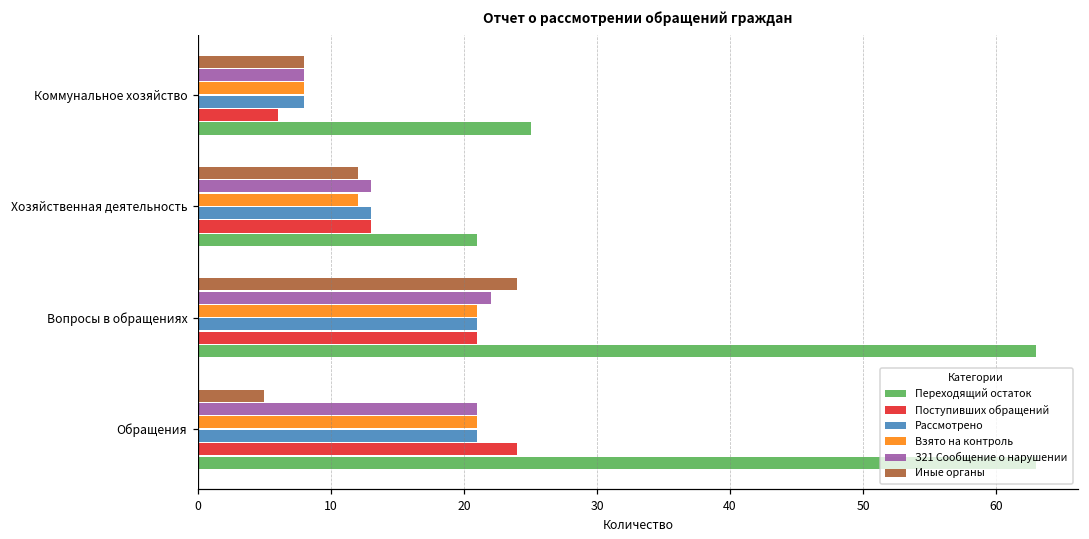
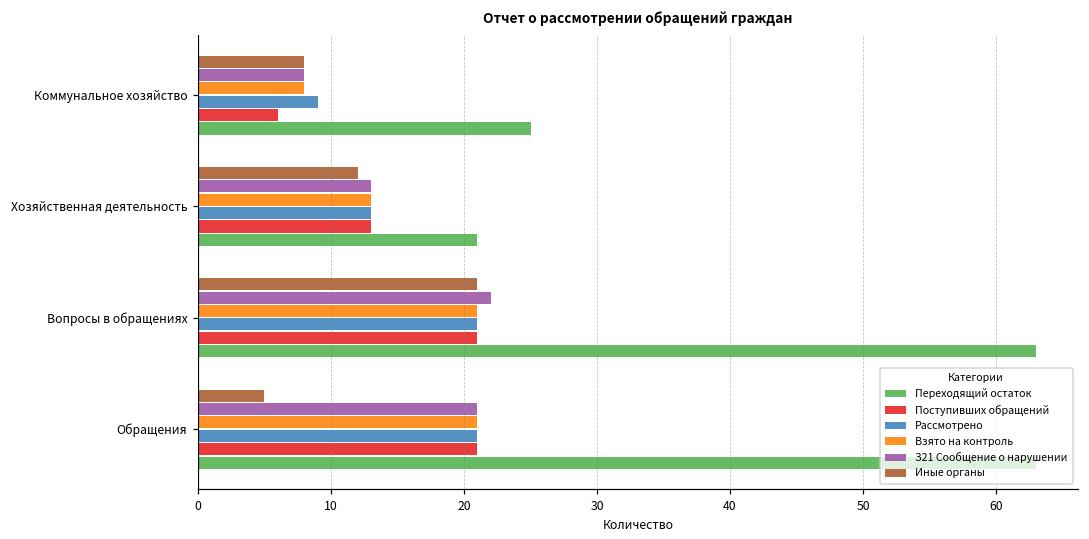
  {
    "Переходящий остаток": {
      "Коммунальное хозяйство": 25,
      "Хозяйственная деятельность": 21,
      "Вопросы в обращениях": 63
    },
    "Поступивших обращений": {
      "Коммунальное хозяйство": 6,
      "Хозяйственная деятельность": 13,
      "Вопросы в обращениях": 21,
-     "Обращения": 24
+     "Обращения": 21
    },
    "Рассмотрено": {
-     "Коммунальное хозяйство": 8,
+     "Коммунальное хозяйство": 9,
      "Хозяйственная деятельность": 13,
      "Вопросы в обращениях": 21,
      "Обращения": 21
    },
    "Взято на контроль": {
      "Коммунальное хозяйство": 8,
-     "Хозяйственная деятельность": 12,
+     "Хозяйственная деятельность": 13,
      "Вопросы в обращениях": 21,
      "Обращения": 21
    },
    "З21 Сообщение о нарушении": {
      "Коммунальное хозяйство": 8,
      "Хозяйственная деятельность": 13,
      "Вопросы в обращениях": 22,
      "Обращения": 21
    },
    "Иные органы": {
      "Коммунальное хозяйство": 8,
      "Хозяйственная деятельность": 12,
-     "Вопросы в обращениях": 24,
+     "Вопросы в обращениях": 21,
      "Обращения": 5
    }
  }
